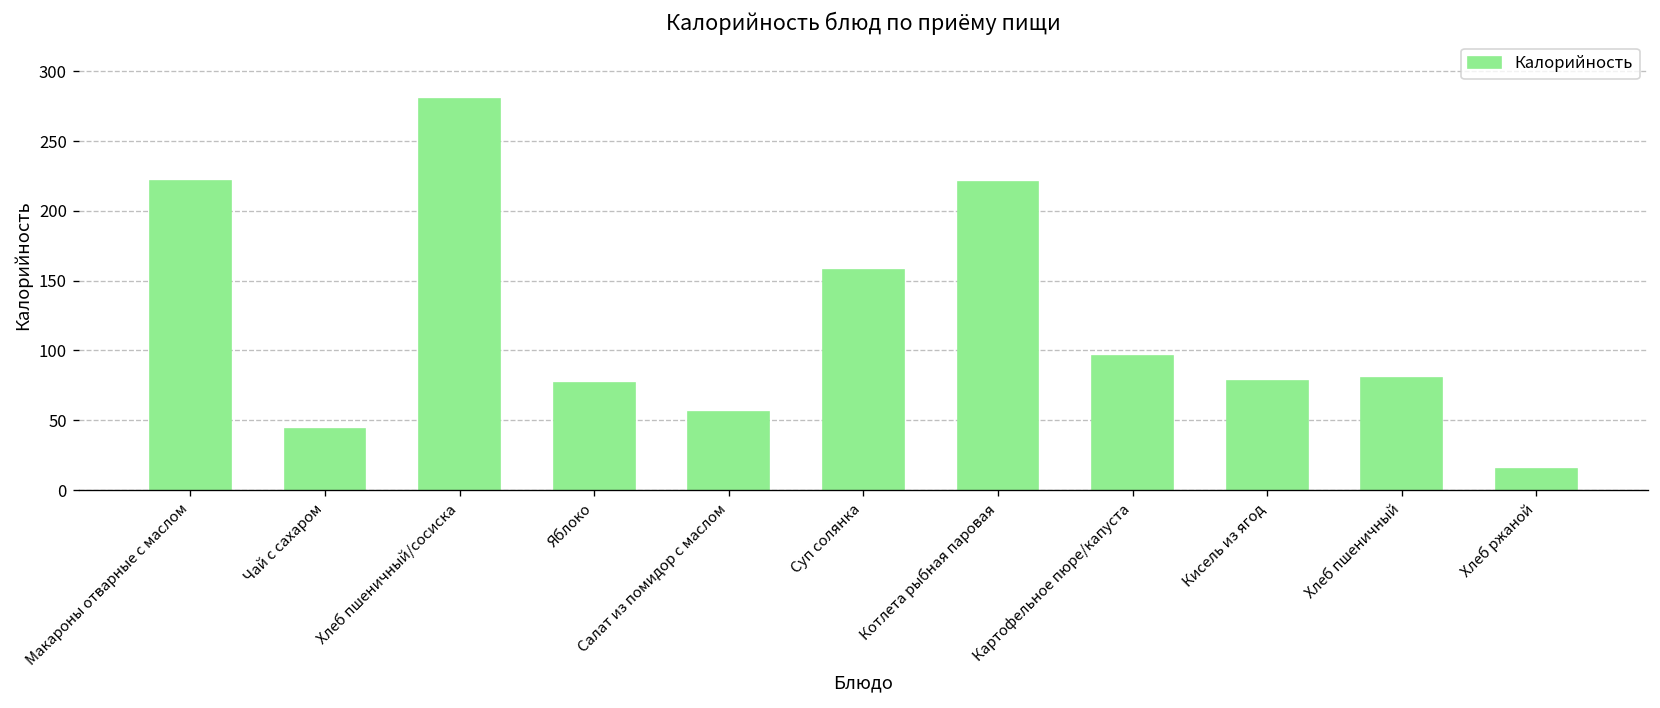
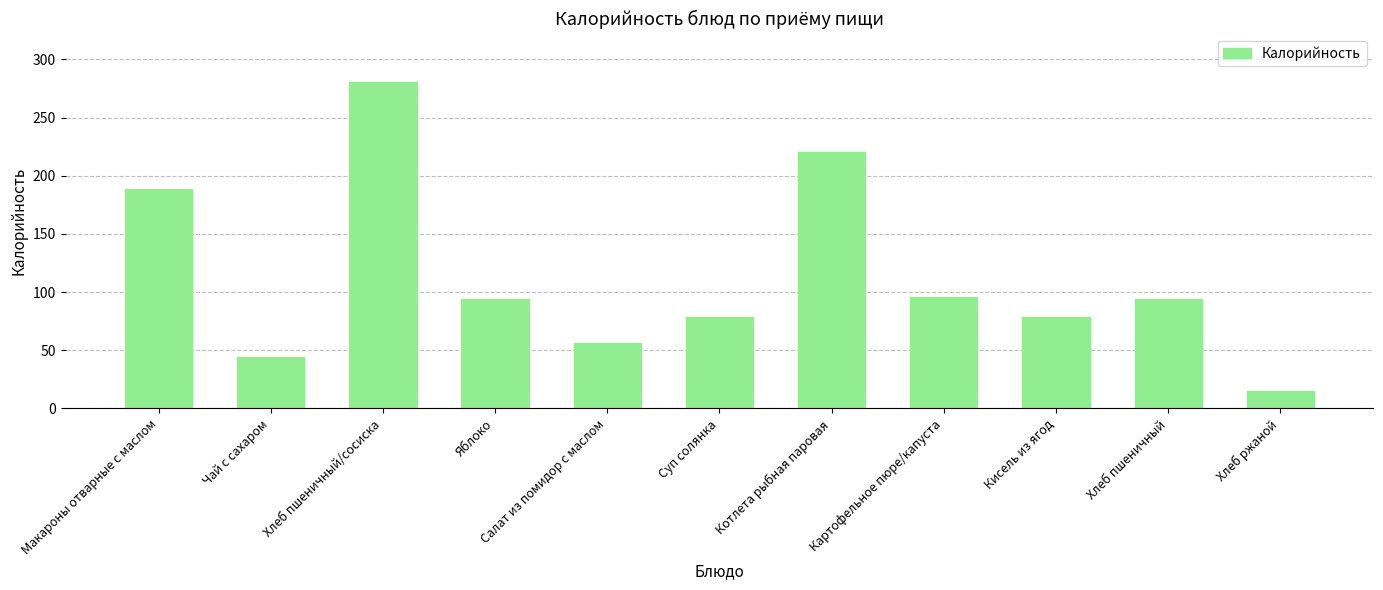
  {
-   "Макароны отварные с маслом": 221,
+   "Макароны отварные с маслом": 189,
    "Чай с сахаром": 44,
    "Хлеб пшеничный/сосиска": 280,
-   "Яблоко": 77,
+   "Яблоко": 94,
    "Салат из помидор с маслом": 56,
-   "Суп солянка": 158,
+   "Суп солянка": 79,
    "Котлета рыбная паровая": 220,
    "Картофельное пюре/капуста": 96,
    "Кисель из ягод": 78,
-   "Хлеб пшеничный": 80,
+   "Хлеб пшеничный": 94,
    "Хлеб ржаной": 15
  }
